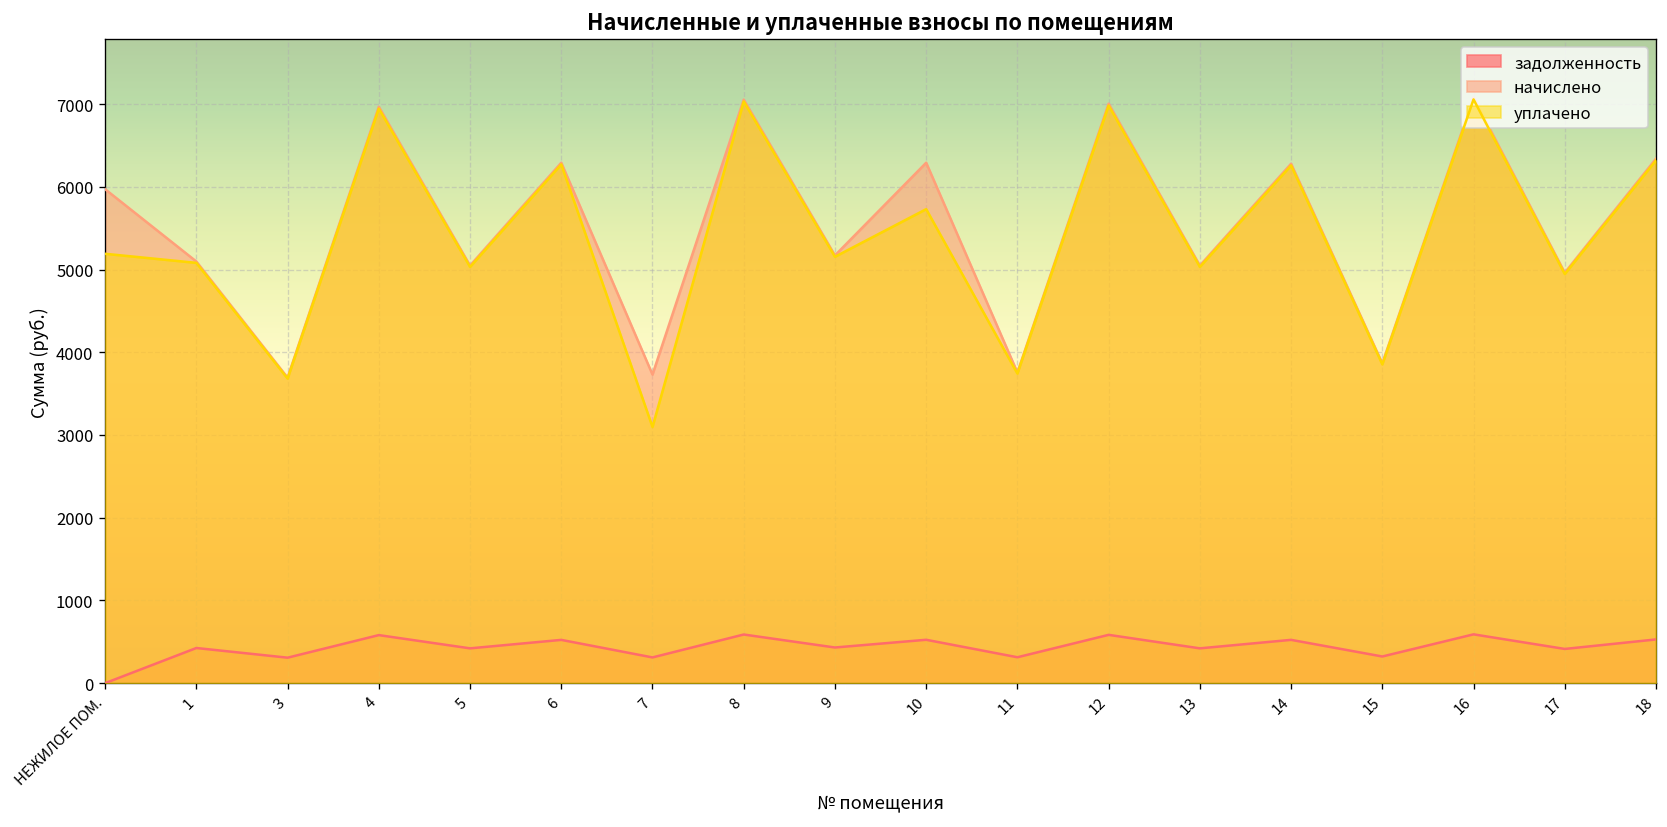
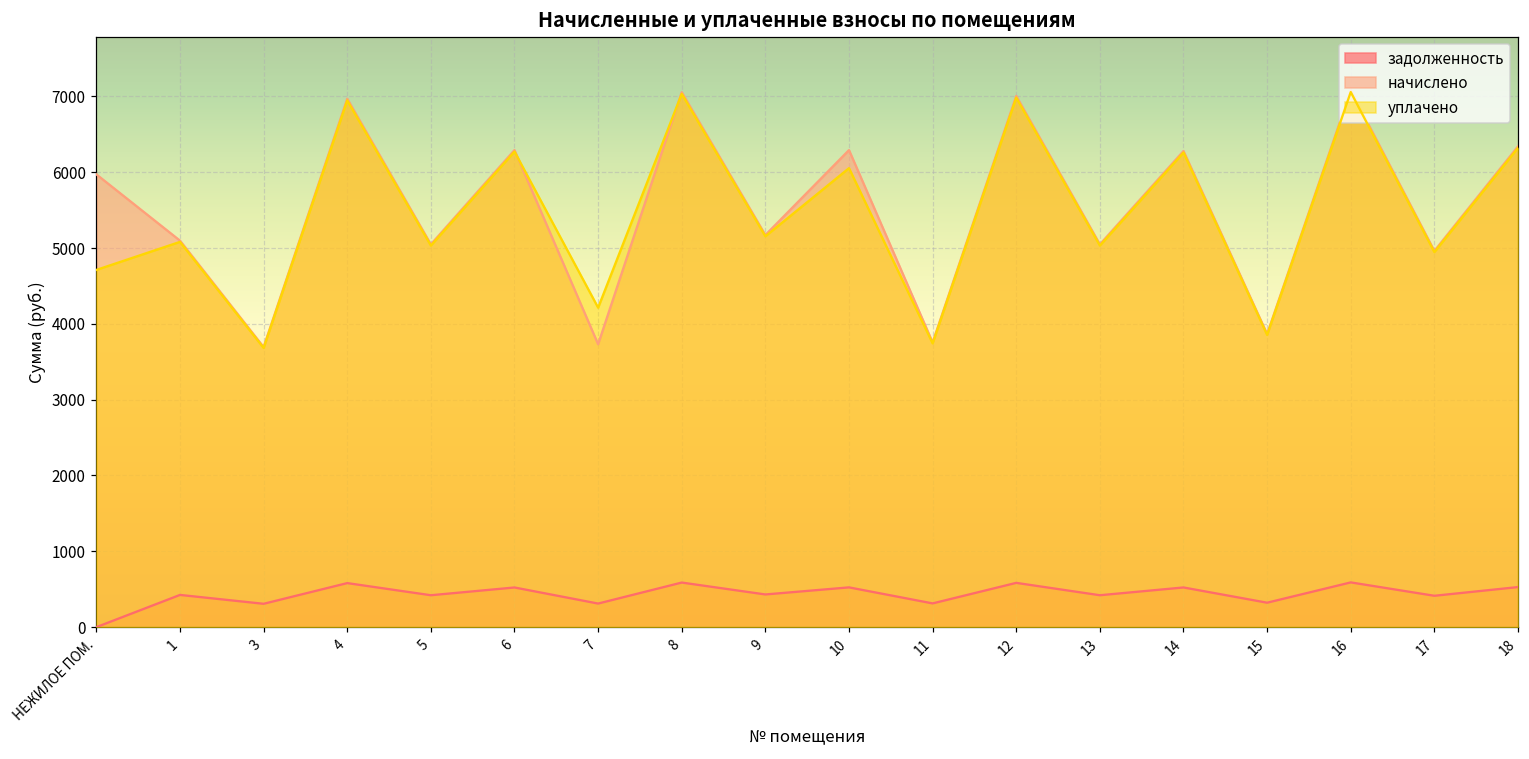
  {
    "уплачено": {
-     "НЕЖИЛОЕ ПОМ.": 5200,
-     "7": 3100,
-     "10": 5700
+     "НЕЖИЛОЕ ПОМ.": 4700,
+     "7": 4200,
+     "10": 6100
    }
  }
